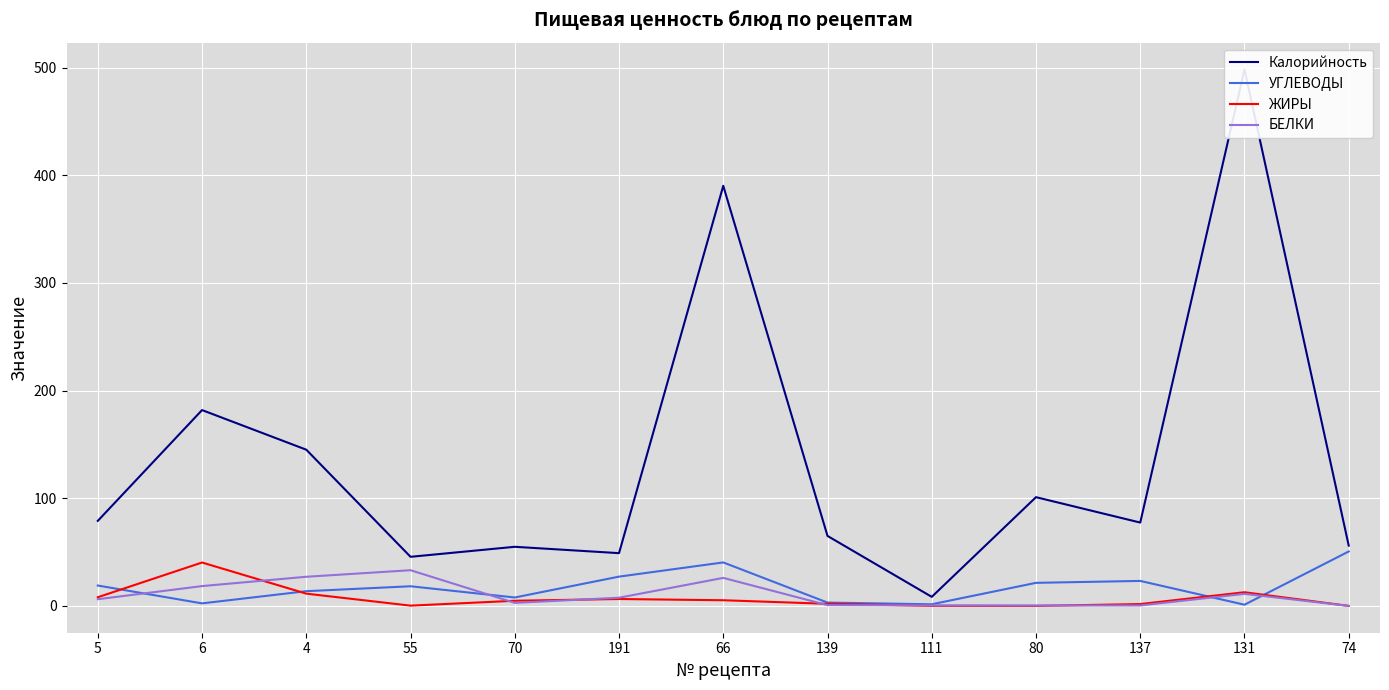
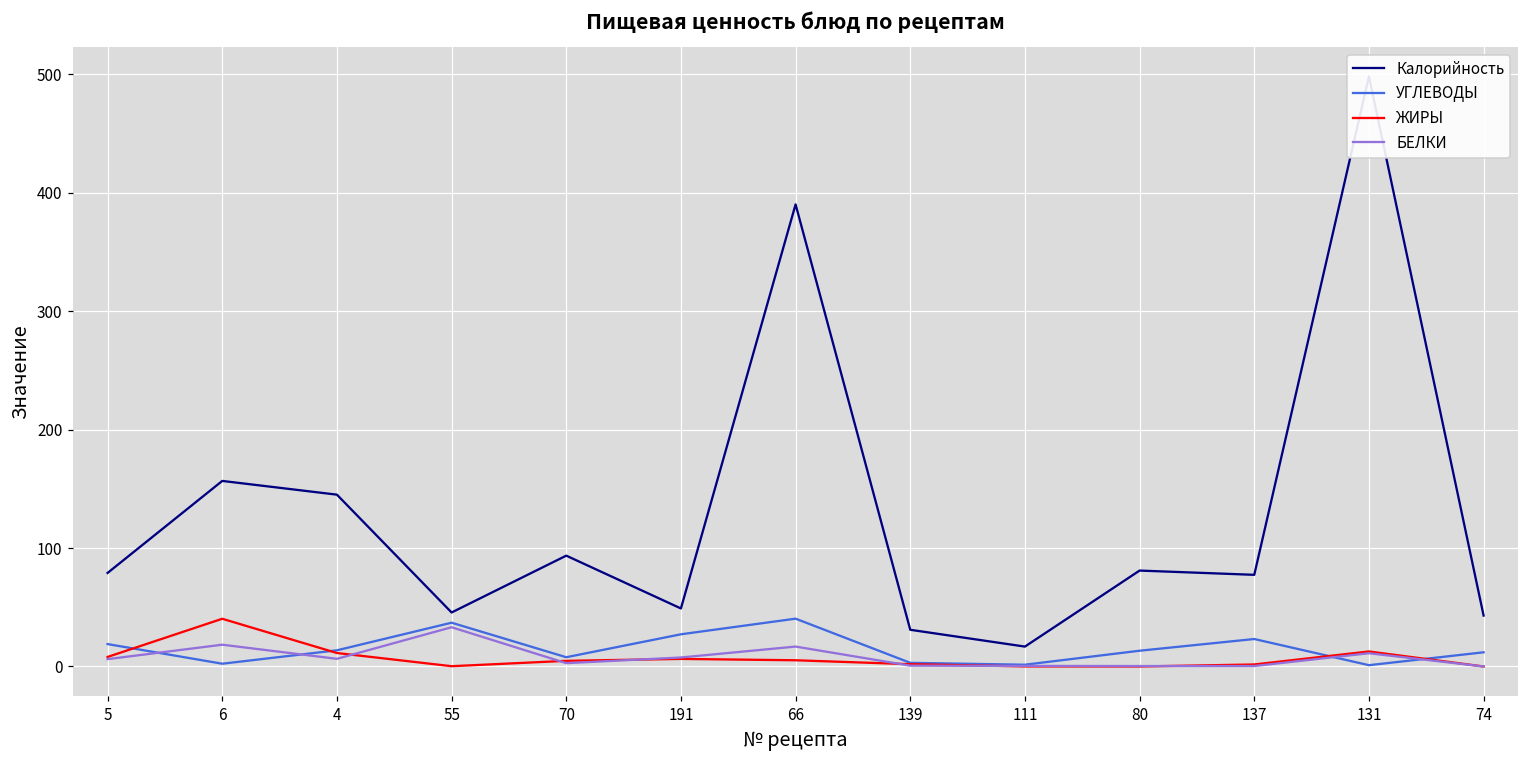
  {
    "Калорийность": {
      "5": 79,
-     "6": 182,
+     "6": 157,
      "4": 145,
      "55": 46,
-     "70": 55,
+     "70": 94,
      "191": 49,
      "66": 390,
-     "139": 65,
-     "111": 8,
-     "80": 101,
+     "139": 31,
+     "111": 17,
+     "80": 81,
      "137": 77,
-     "74": 56
+     "74": 43
    },
    "УГЛЕВОДЫ": {
      "5": 19,
      "6": 2,
-     "55": 18,
+     "55": 37,
      "70": 8,
      "191": 27,
      "66": 40,
-     "80": 21,
+     "80": 13,
      "137": 23,
      "131": 1,
-     "74": 51
+     "74": 12
    },
    "ЖИРЫ": {
      "6": 40,
      "55": 0,
      "66": 5
    },
    "БЕЛКИ": {
      "6": 18,
-     "4": 27,
+     "4": 6,
      "55": 33,
-     "66": 26
+     "66": 17
    }
  }
